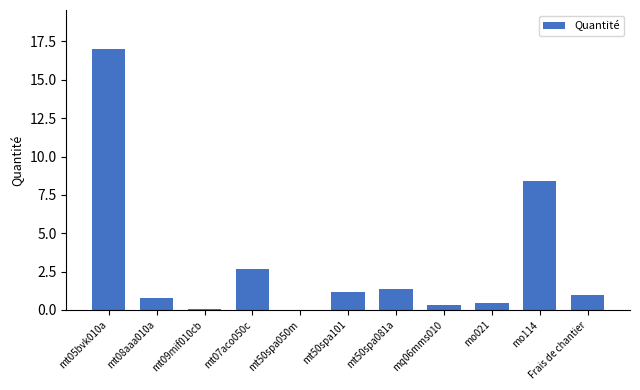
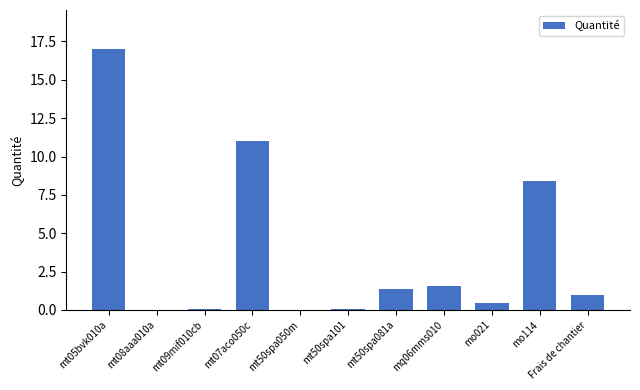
  {
    "mt05bvk010a": 17.0,
-   "mt08aaa010a": 0.8,
-   "mt07aco050c": 2.7,
-   "mt50spa101": 1.2,
+   "mt08aaa010a": 0.0,
+   "mt07aco050c": 11.0,
+   "mt50spa101": 0.1,
    "mt50spa081a": 1.4,
-   "mq06mms010": 0.3,
+   "mq06mms010": 1.6,
    "mo021": 0.5,
    "mo114": 8.4,
    "Frais de chantier": 1.0
  }
